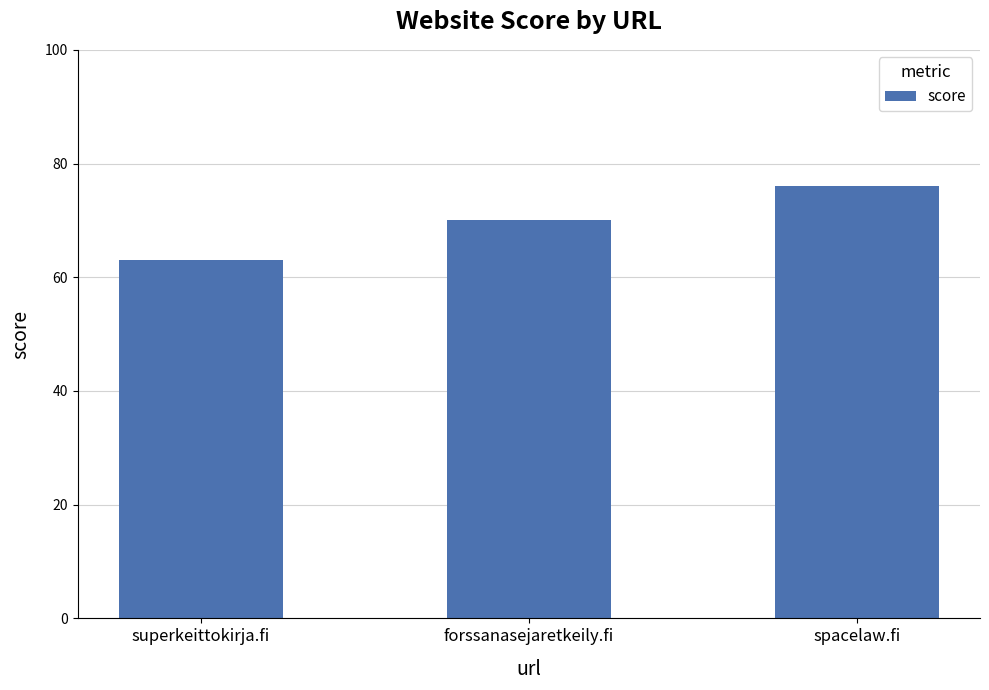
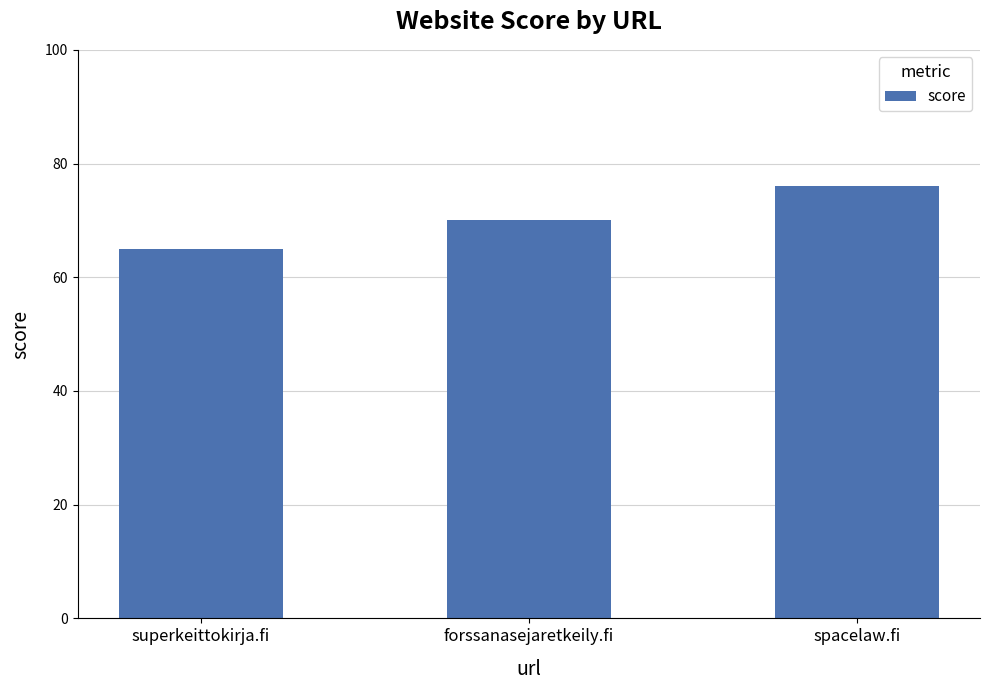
  {
-   "superkeittokirja.fi": 63,
+   "superkeittokirja.fi": 65,
    "forssanasejaretkeily.fi": 70,
    "spacelaw.fi": 76
  }
